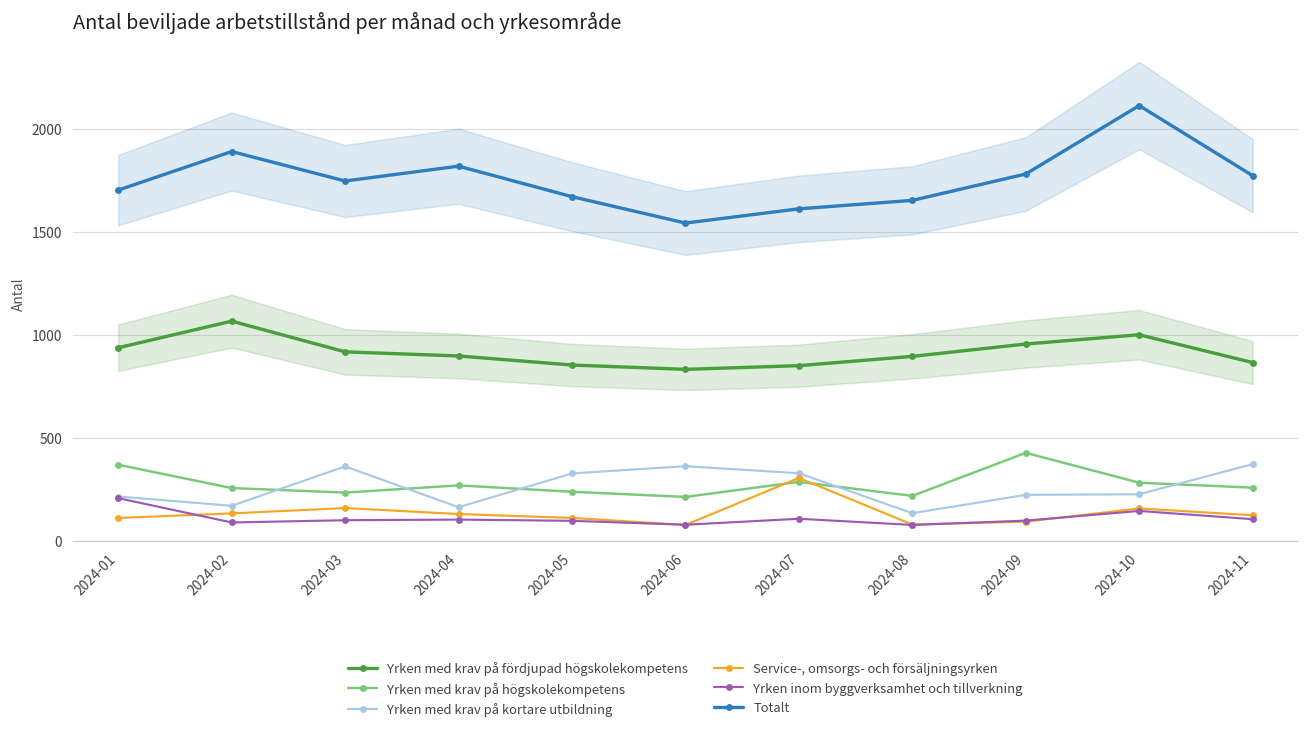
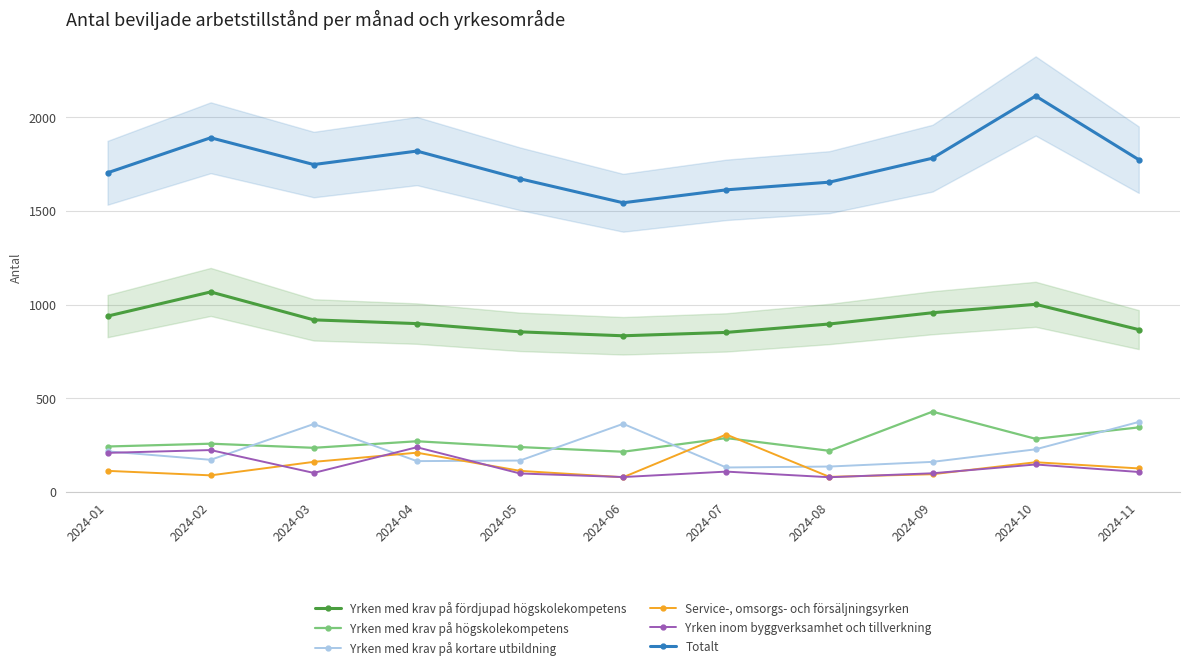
  {
    "Yrken med krav på högskolekompetens": {
-     "2024-01": 370,
+     "2024-01": 240,
      "2024-02": 260,
      "2024-03": 240,
      "2024-04": 270,
      "2024-05": 240,
      "2024-06": 220,
      "2024-07": 290,
      "2024-08": 220,
      "2024-09": 430,
      "2024-10": 280,
-     "2024-11": 260
+     "2024-11": 350
    },
    "Yrken med krav på kortare utbildning": {
      "2024-02": 170,
      "2024-03": 360,
      "2024-04": 170,
-     "2024-05": 330,
+     "2024-05": 170,
      "2024-06": 360,
-     "2024-07": 330,
+     "2024-07": 130,
      "2024-08": 140,
-     "2024-09": 230,
+     "2024-09": 160,
      "2024-10": 230,
      "2024-11": 370
    },
    "Service-, omsorgs- och försäljningsyrken": {
      "2024-01": 110,
-     "2024-02": 140,
+     "2024-02": 90,
      "2024-03": 160,
-     "2024-04": 130,
+     "2024-04": 210,
      "2024-05": 110,
      "2024-07": 310,
      "2024-11": 130
    },
    "Yrken inom byggverksamhet och tillverkning": {
-     "2024-02": 90,
+     "2024-02": 220,
      "2024-03": 100,
-     "2024-04": 110,
+     "2024-04": 240,
      "2024-05": 100,
      "2024-07": 110,
      "2024-11": 110
    }
  }
